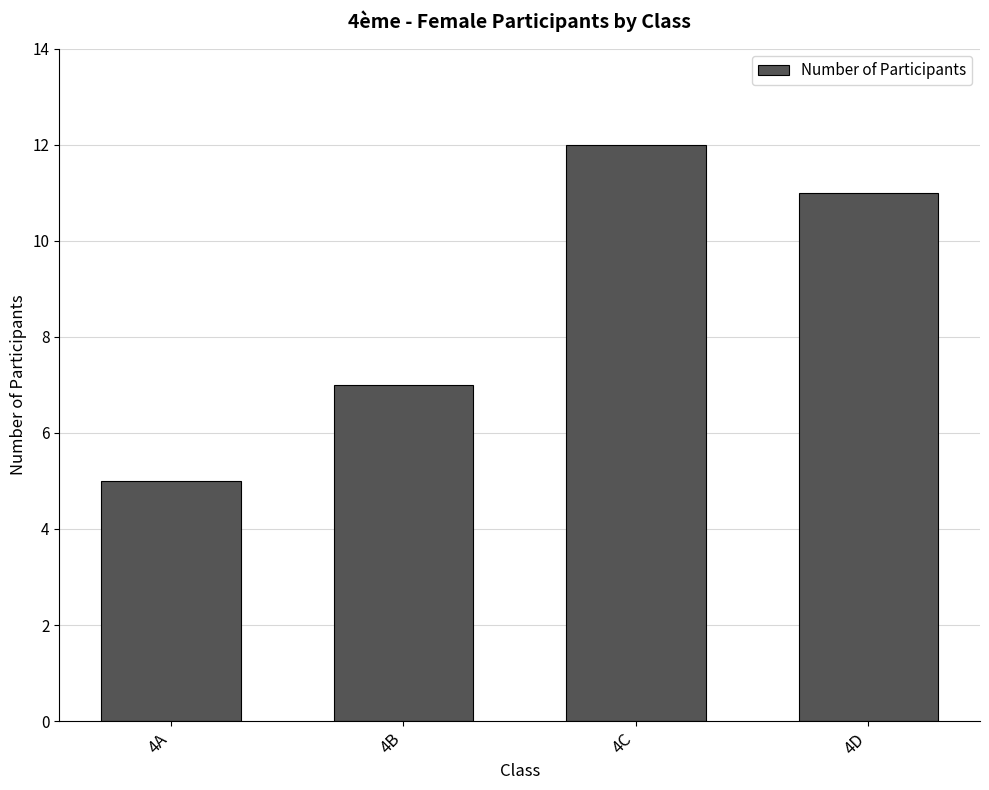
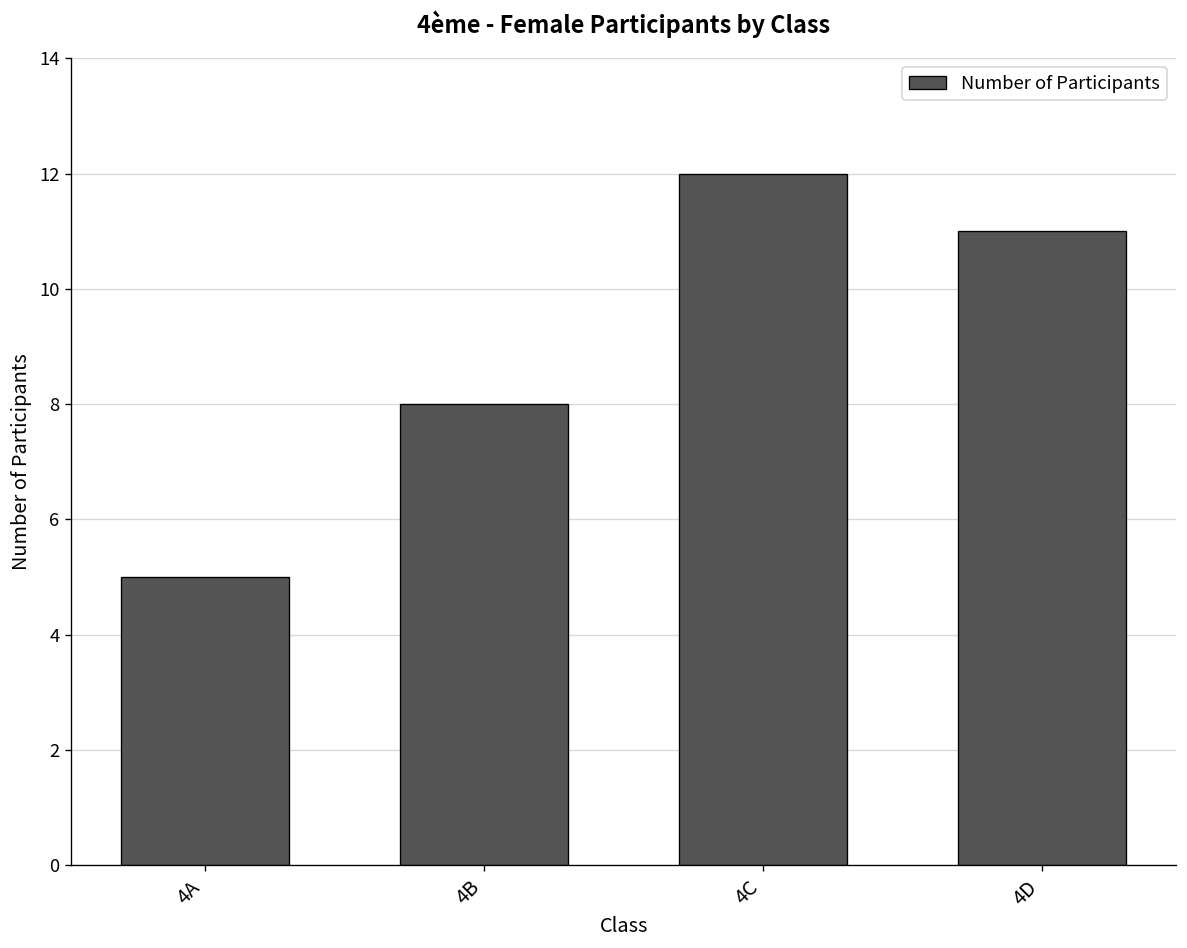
  {
    "4A": 5,
-   "4B": 7,
+   "4B": 8,
    "4C": 12,
    "4D": 11
  }
